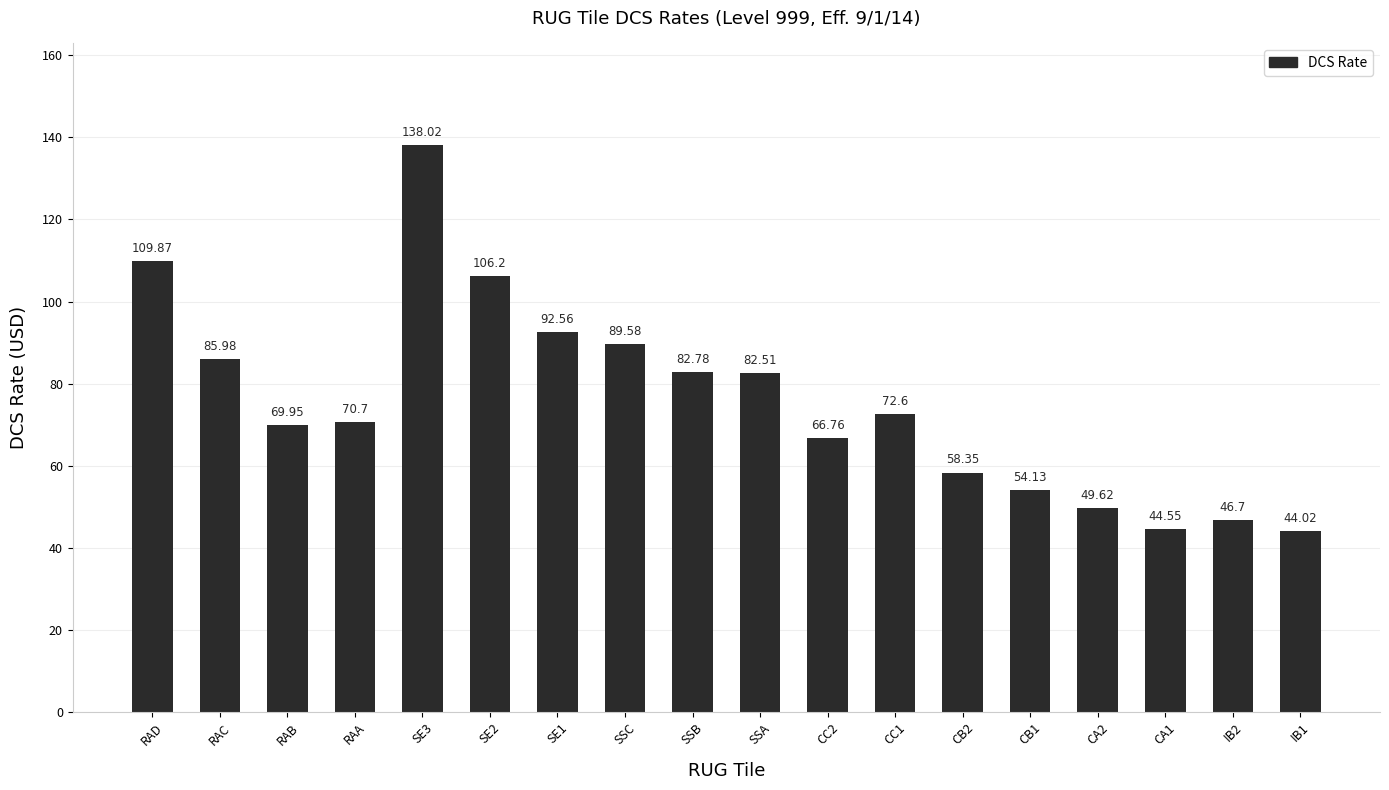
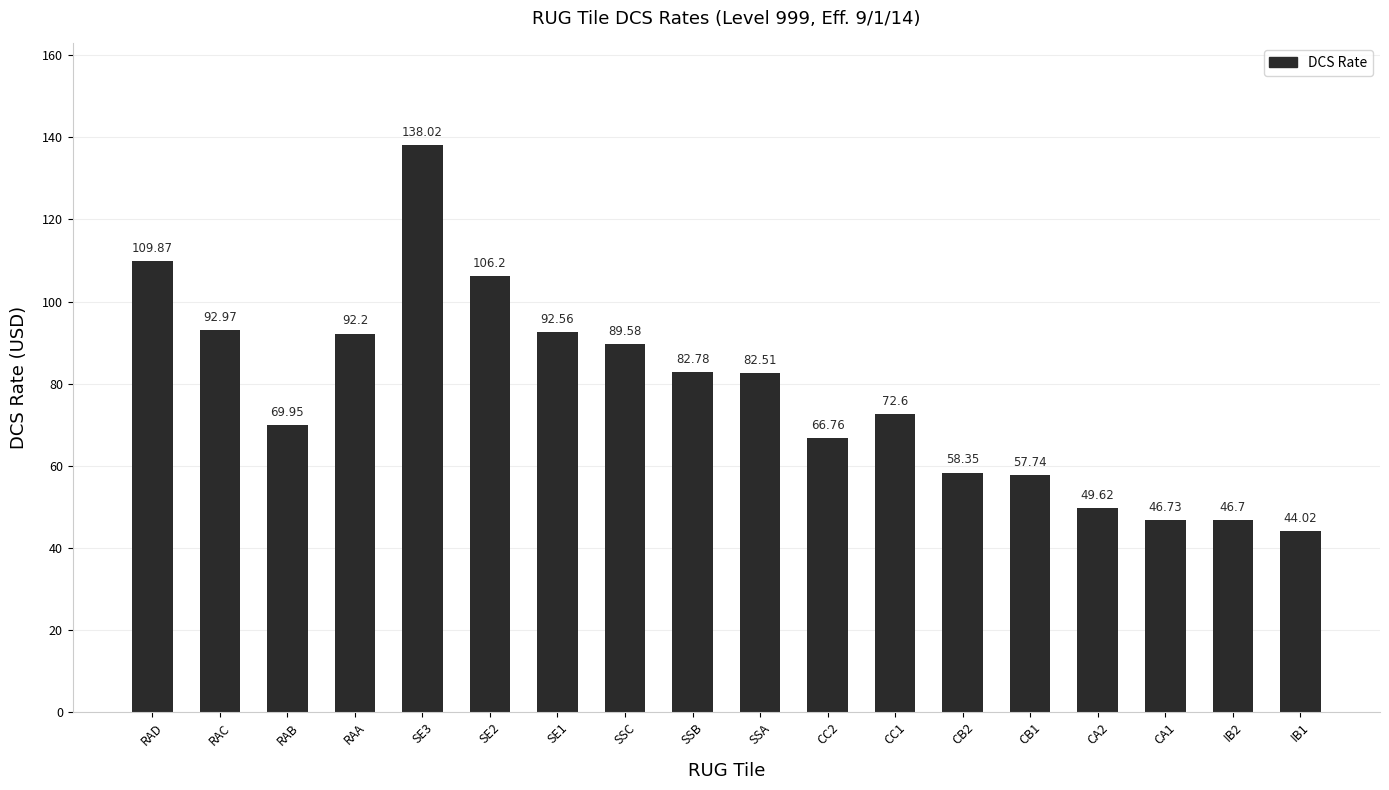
  {
    "RAD": 109.87,
-   "RAC": 85.98,
+   "RAC": 92.97,
    "RAB": 69.95,
-   "RAA": 70.7,
+   "RAA": 92.2,
    "SE3": 138.02,
    "SE2": 106.2,
    "SE1": 92.56,
    "SSC": 89.58,
    "SSB": 82.78,
    "SSA": 82.51,
    "CC2": 66.76,
    "CC1": 72.6,
    "CB2": 58.35,
-   "CB1": 54.13,
+   "CB1": 57.74,
    "CA2": 49.62,
-   "CA1": 44.55,
+   "CA1": 46.73,
    "IB2": 46.7,
    "IB1": 44.02
  }
